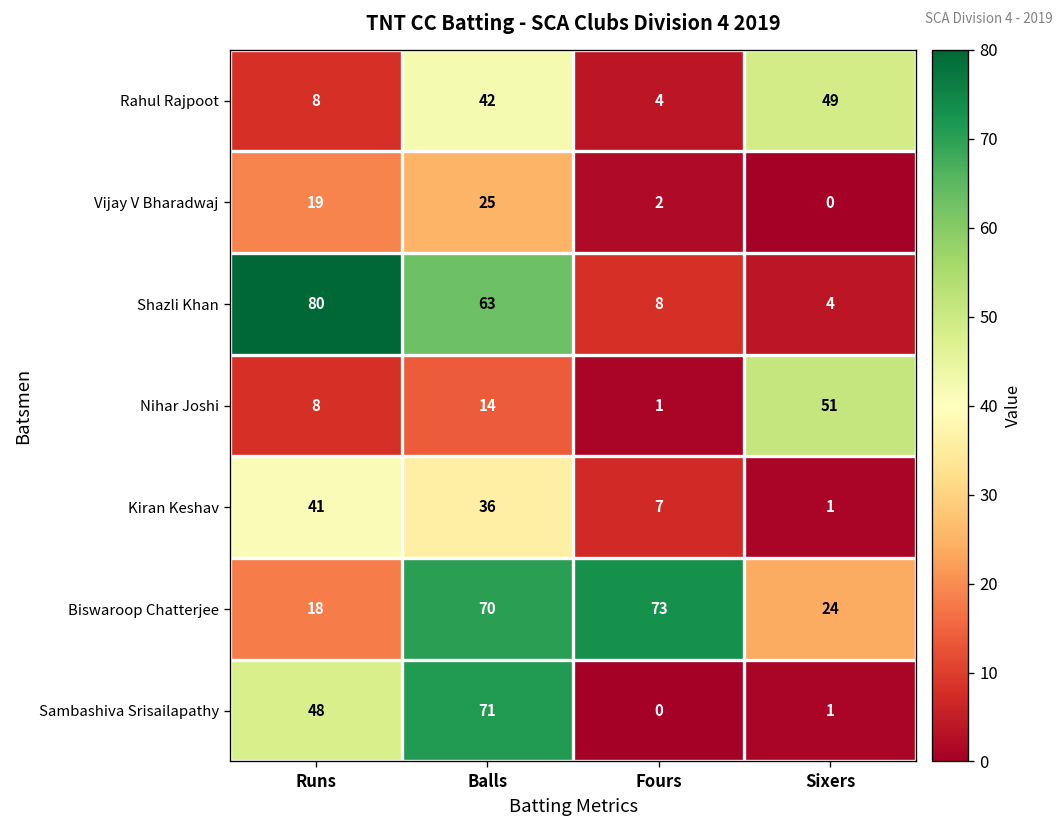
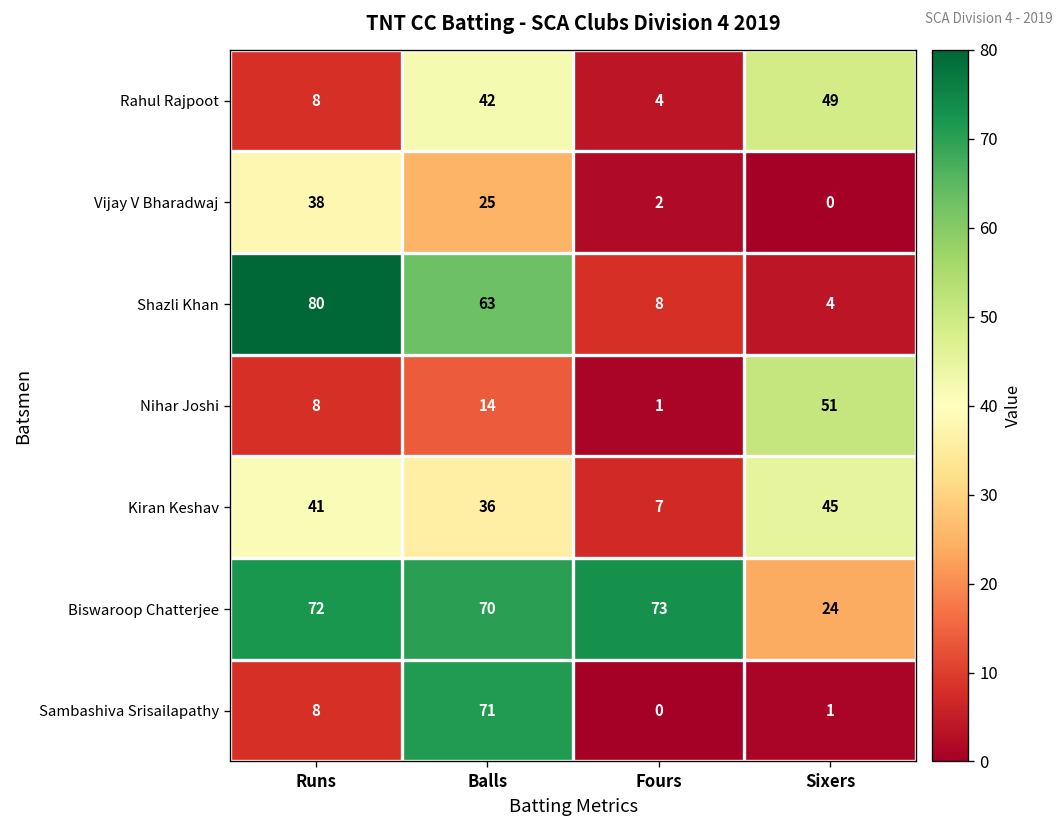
  {
    "Rahul Rajpoot": {
      "Runs": 8,
      "Balls": 42,
      "Fours": 4,
      "Sixers": 49
    },
    "Vijay V Bharadwaj": {
-     "Runs": 19,
+     "Runs": 38,
      "Balls": 25,
      "Fours": 2,
      "Sixers": 0
    },
    "Shazli Khan": {
      "Runs": 80,
      "Balls": 63,
      "Fours": 8,
      "Sixers": 4
    },
    "Nihar Joshi": {
      "Runs": 8,
      "Balls": 14,
      "Fours": 1,
      "Sixers": 51
    },
    "Kiran Keshav": {
      "Runs": 41,
      "Balls": 36,
      "Fours": 7,
-     "Sixers": 1
+     "Sixers": 45
    },
    "Biswaroop Chatterjee": {
-     "Runs": 18,
+     "Runs": 72,
      "Balls": 70,
      "Fours": 73,
      "Sixers": 24
    },
    "Sambashiva Srisailapathy": {
-     "Runs": 48,
+     "Runs": 8,
      "Balls": 71,
      "Fours": 0,
      "Sixers": 1
    }
  }
